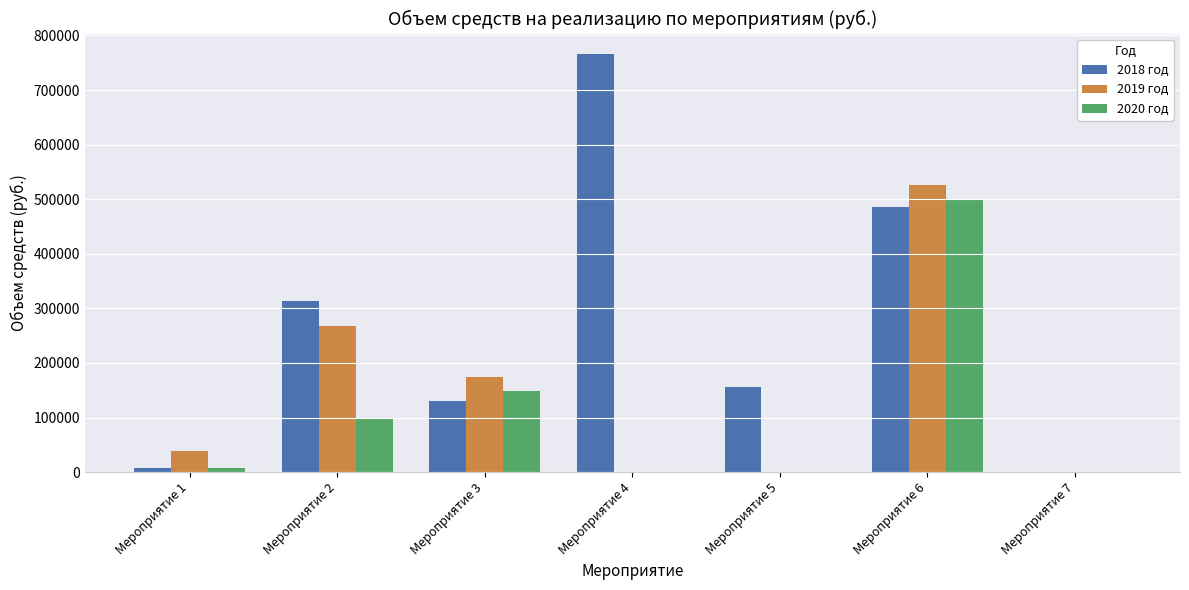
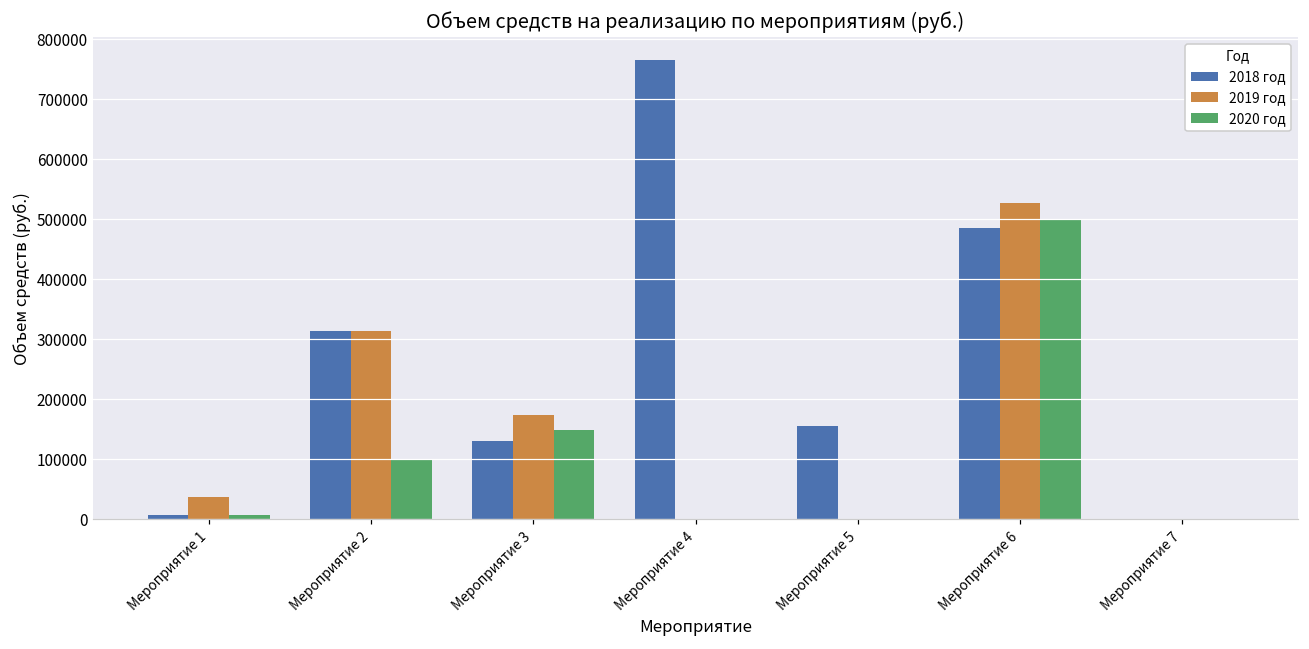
  {
    "2018 год": {
      "Мероприятие 1": 10000,
      "Мероприятие 2": 310000,
      "Мероприятие 3": 130000,
      "Мероприятие 4": 770000,
      "Мероприятие 5": 160000,
      "Мероприятие 6": 490000,
      "Мероприятие 7": 0
    },
    "2019 год": {
      "Мероприятие 1": 40000,
-     "Мероприятие 2": 270000,
+     "Мероприятие 2": 310000,
      "Мероприятие 3": 170000,
      "Мероприятие 4": 0,
      "Мероприятие 5": 0,
      "Мероприятие 6": 530000,
      "Мероприятие 7": 0
    },
    "2020 год": {
      "Мероприятие 1": 10000,
      "Мероприятие 2": 100000,
      "Мероприятие 3": 150000,
      "Мероприятие 4": 0,
      "Мероприятие 5": 0,
      "Мероприятие 6": 500000,
      "Мероприятие 7": 0
    }
  }
